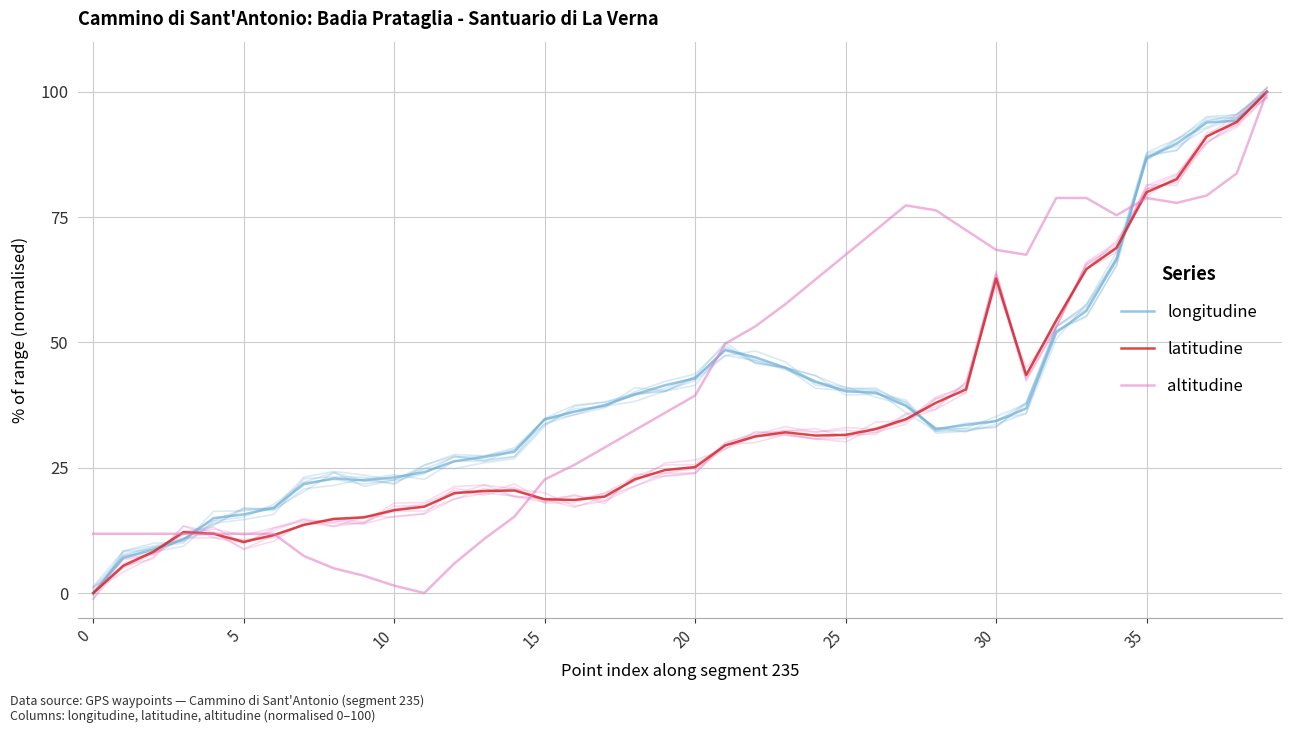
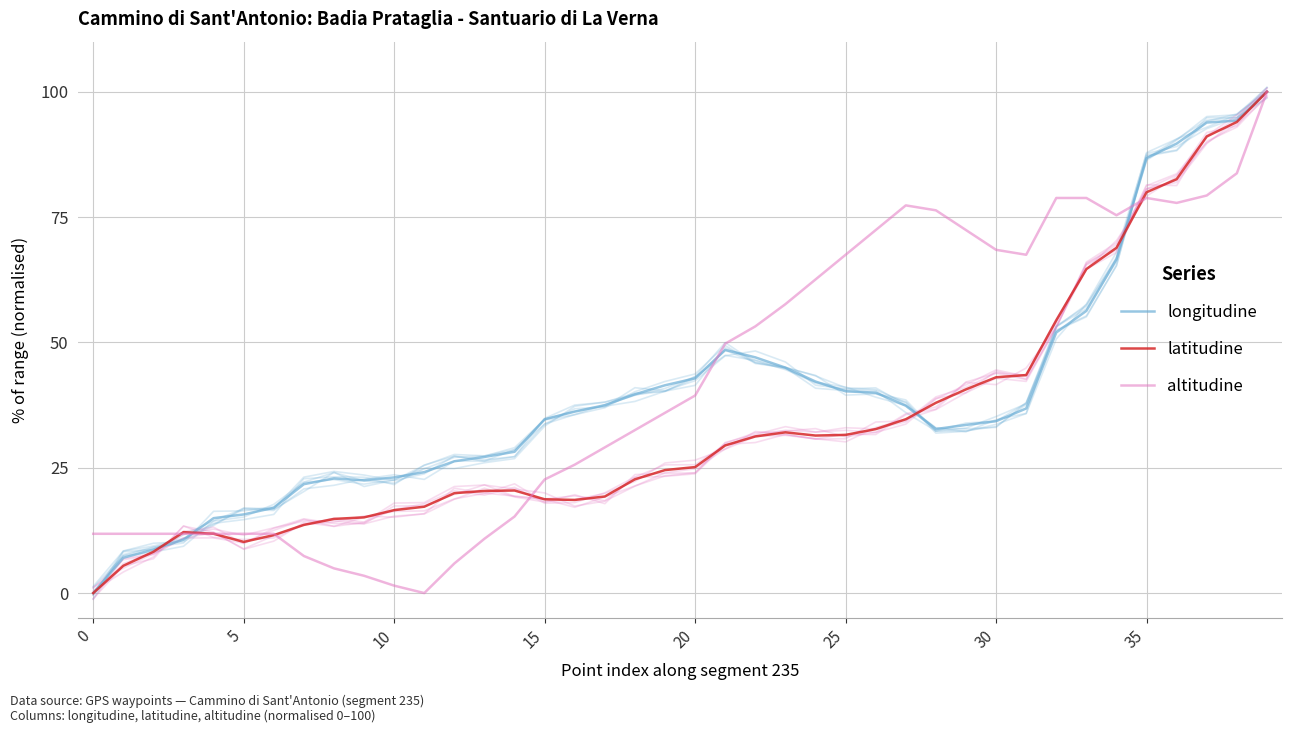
  {
    "latitudine": {
-     "30": 63,
+     "30": 43,
      "35": 80
    }
  }
